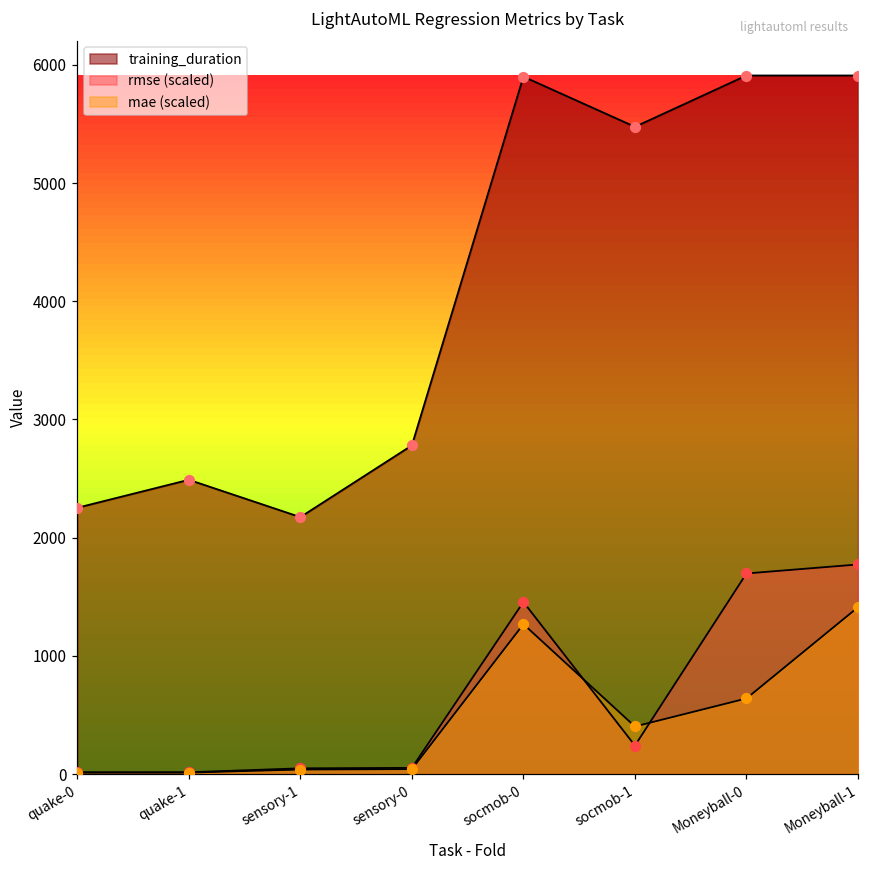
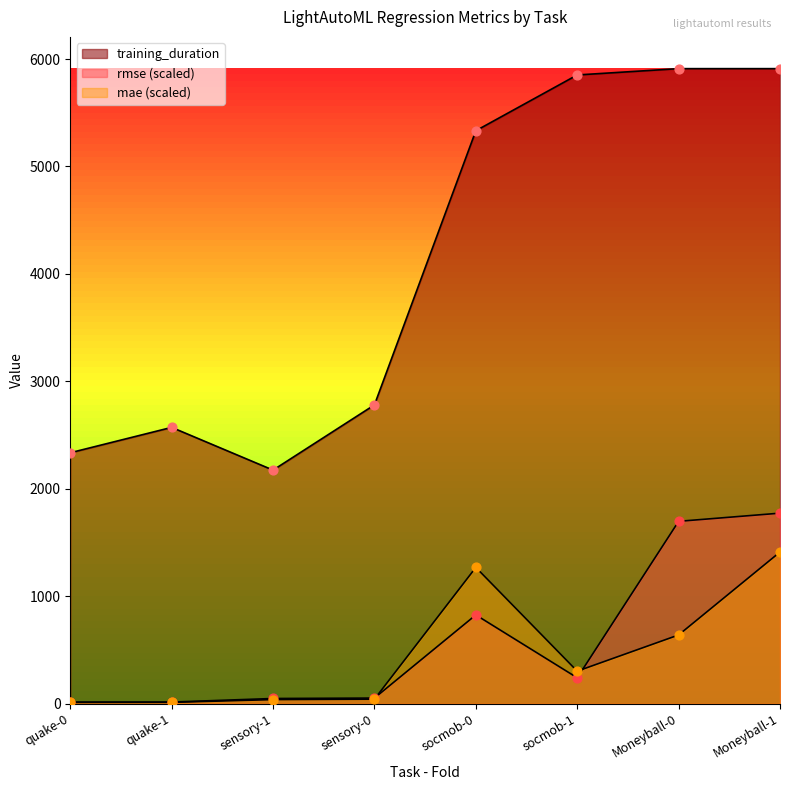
  {
    "training_duration": {
-     "quake-0": 2250,
-     "quake-1": 2490,
+     "quake-0": 2340,
+     "quake-1": 2570,
      "sensory-1": 2170,
      "sensory-0": 2780,
-     "socmob-0": 5900,
-     "socmob-1": 5480,
+     "socmob-0": 5330,
+     "socmob-1": 5850,
      "Moneyball-0": 5910,
      "Moneyball-1": 5910
    },
    "rmse (scaled)": {
-     "socmob-0": 1460,
+     "socmob-0": 830,
      "socmob-1": 240,
      "Moneyball-0": 1700,
      "Moneyball-1": 1770
    },
    "mae (scaled)": {
      "socmob-0": 1270,
-     "socmob-1": 400,
+     "socmob-1": 300,
      "Moneyball-0": 640,
      "Moneyball-1": 1410
    }
  }
